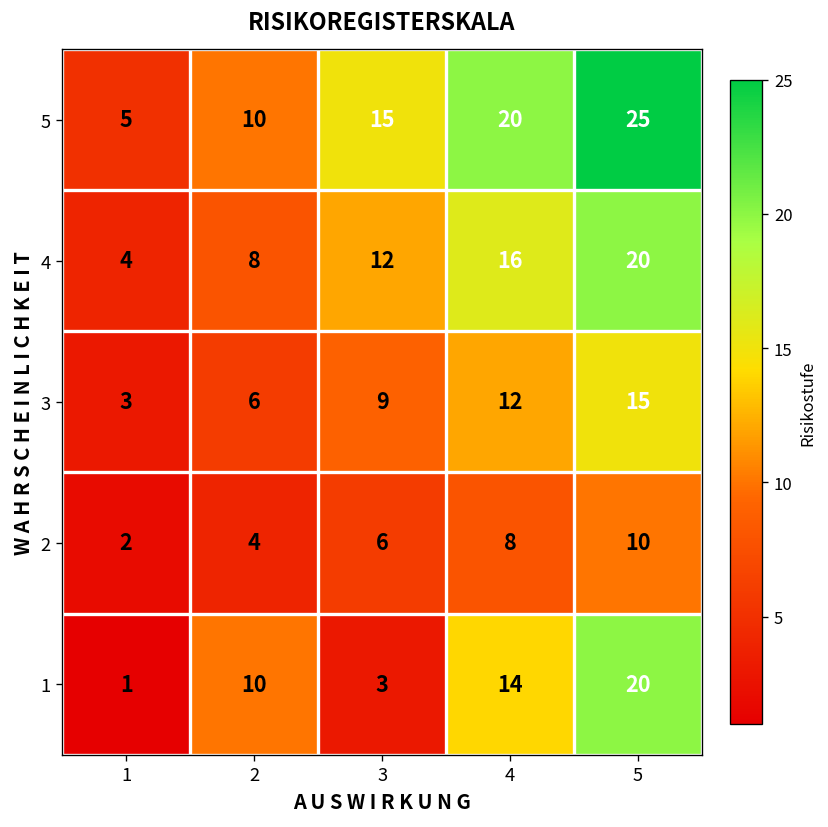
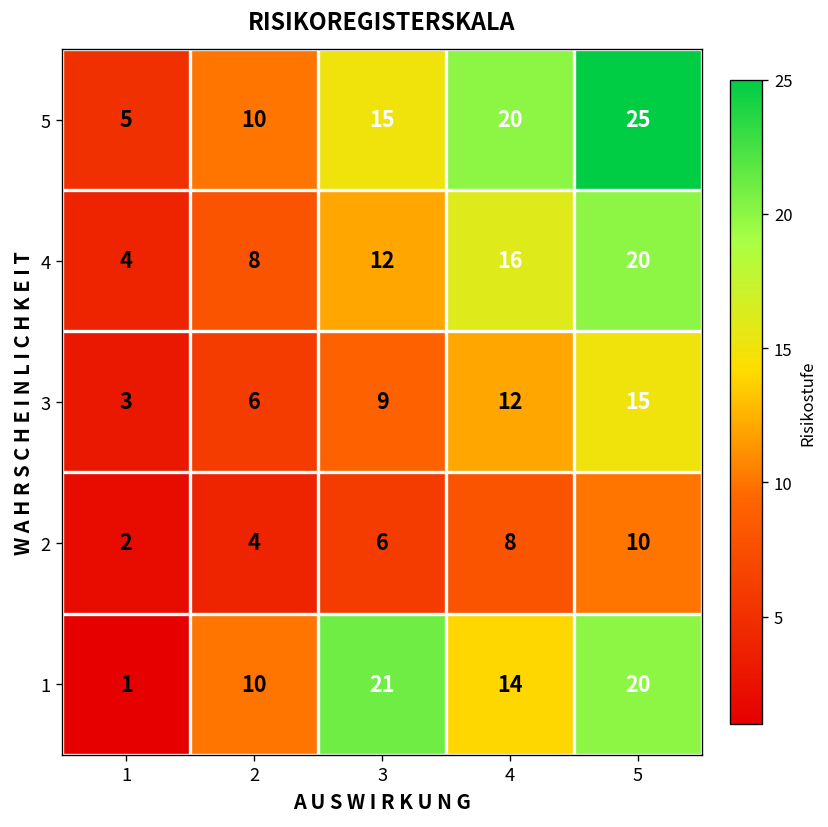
  {
    "5": {
      "1": 5,
      "2": 10,
      "3": 15,
      "4": 20,
      "5": 25
    },
    "4": {
      "1": 4,
      "2": 8,
      "3": 12,
      "4": 16,
      "5": 20
    },
    "3": {
      "1": 3,
      "2": 6,
      "3": 9,
      "4": 12,
      "5": 15
    },
    "2": {
      "1": 2,
      "2": 4,
      "3": 6,
      "4": 8,
      "5": 10
    },
    "1": {
      "1": 1,
      "2": 10,
-     "3": 3,
+     "3": 21,
      "4": 14,
      "5": 20
    }
  }
